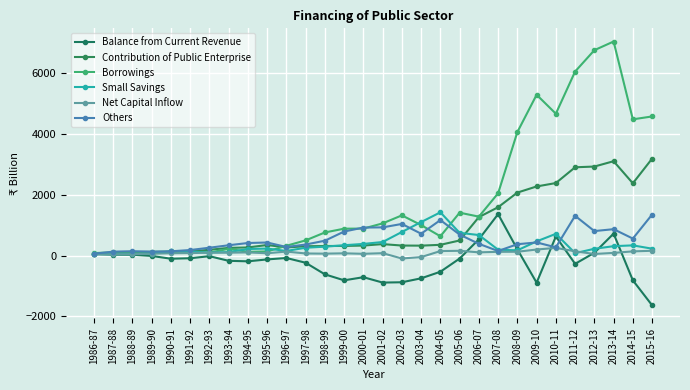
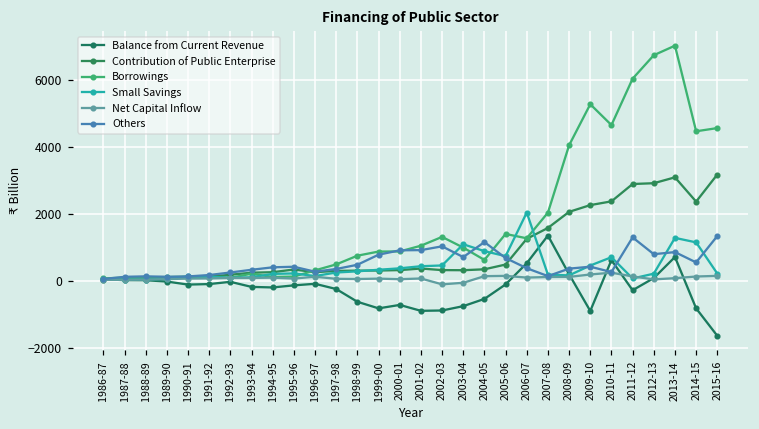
  {
    "Small Savings": {
      "1995-96": 200,
-     "2002-03": 800,
+     "2002-03": 500,
      "2003-04": 1100,
-     "2004-05": 1400,
-     "2006-07": 700,
+     "2004-05": 900,
+     "2006-07": 2000,
      "2010-11": 700,
      "2012-13": 200,
-     "2013-14": 300,
-     "2014-15": 300
+     "2013-14": 1300,
+     "2014-15": 1200
    }
  }
